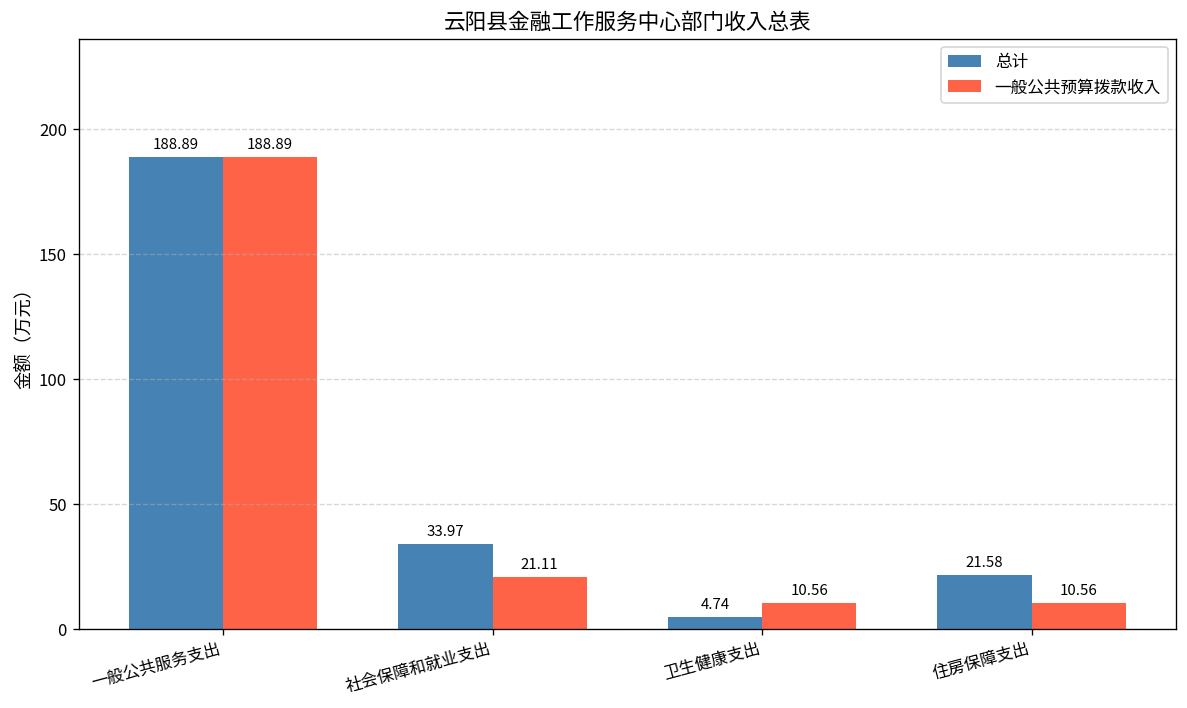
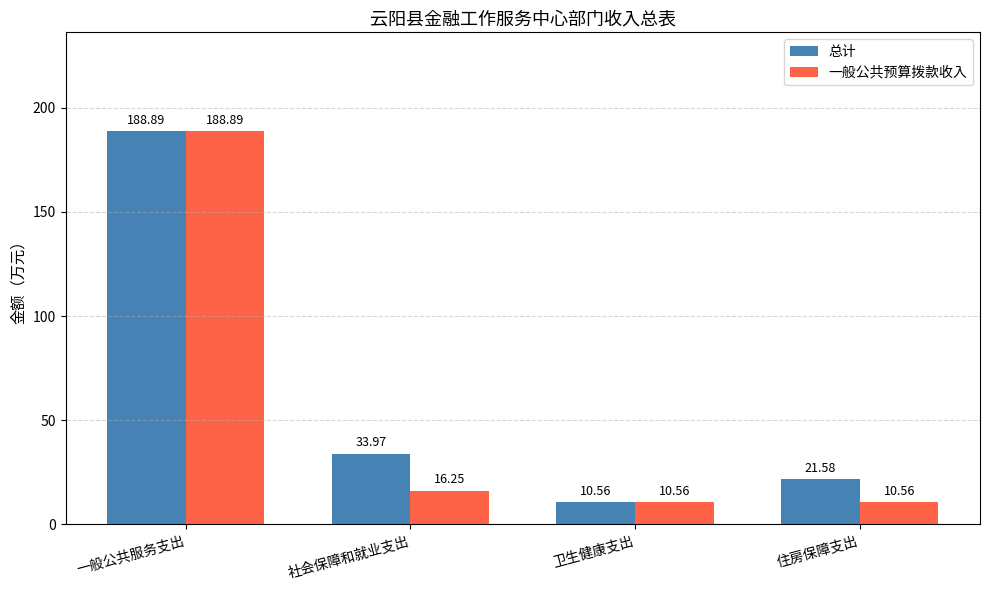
  {
    "总计": {
      "一般公共服务支出": 188.89,
      "社会保障和就业支出": 33.97,
-     "卫生健康支出": 4.74,
+     "卫生健康支出": 10.56,
      "住房保障支出": 21.58
    },
    "一般公共预算拨款收入": {
      "一般公共服务支出": 188.89,
-     "社会保障和就业支出": 21.11,
+     "社会保障和就业支出": 16.25,
      "卫生健康支出": 10.56,
      "住房保障支出": 10.56
    }
  }
